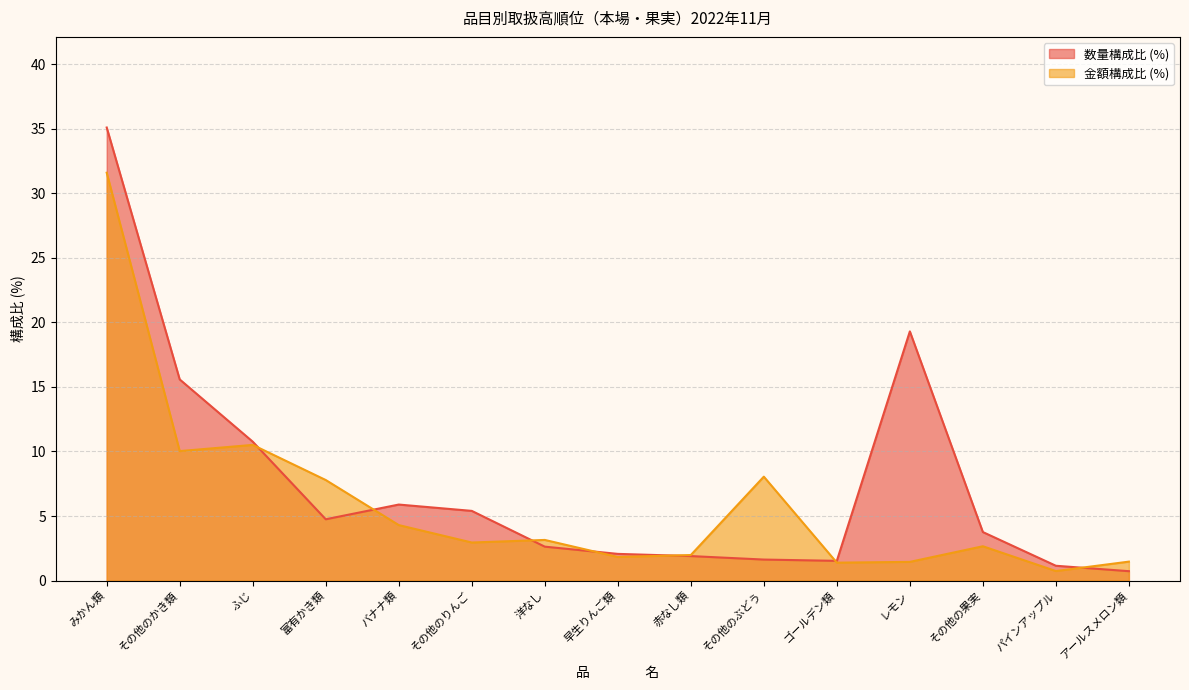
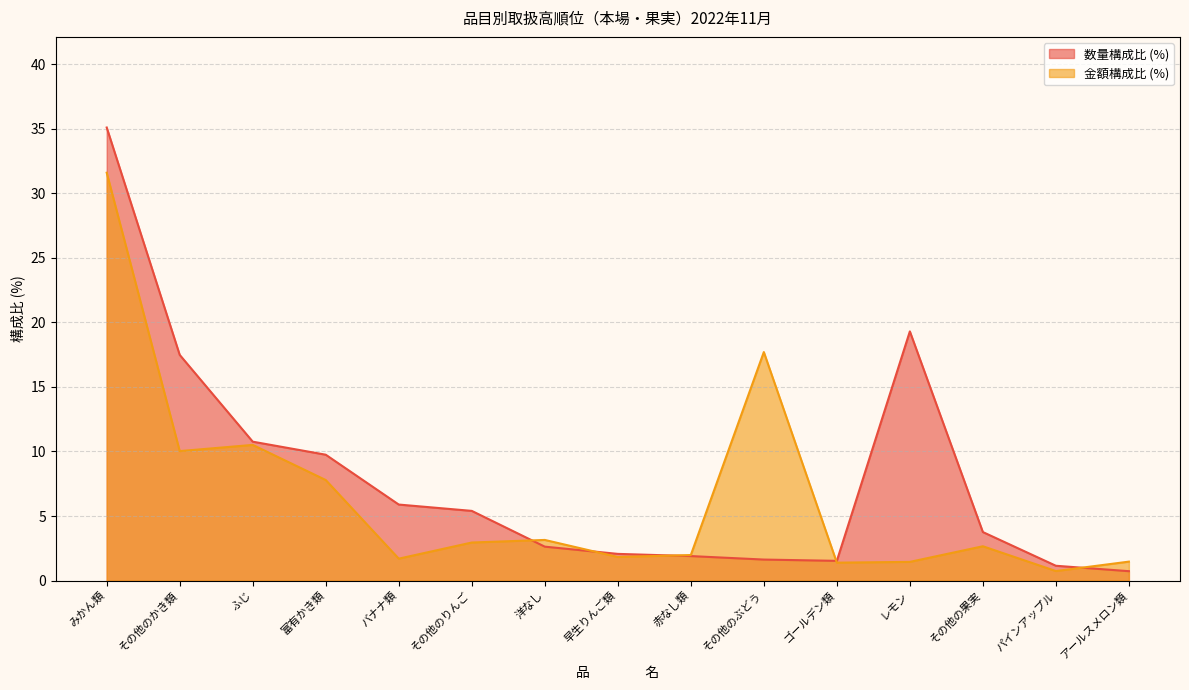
  {
    "数量構成比 (%)": {
      "みかん類": 35.1,
-     "その他のかき類": 15.6,
+     "その他のかき類": 17.5,
      "ふじ": 10.8,
-     "富有かき類": 4.8,
+     "富有かき類": 9.8,
      "バナナ類": 5.9,
      "その他のりんご": 5.4,
      "洋なし": 2.6,
      "早生りんご類": 2.1,
      "その他のぶどう": 1.6,
      "レモン": 19.3,
      "その他の果実": 3.8,
      "パインアップル": 1.2,
      "アールスメロン類": 0.7
    },
    "金額構成比 (%)": {
      "みかん類": 31.6,
      "その他のかき類": 10.0,
      "ふじ": 10.5,
      "富有かき類": 7.8,
-     "バナナ類": 4.3,
+     "バナナ類": 1.7,
      "その他のりんご": 3.0,
      "洋なし": 3.2,
      "早生りんご類": 1.8,
-     "その他のぶどう": 8.1,
+     "その他のぶどう": 17.7,
      "レモン": 1.5,
      "その他の果実": 2.7,
      "パインアップル": 0.7,
      "アールスメロン類": 1.5
    }
  }
